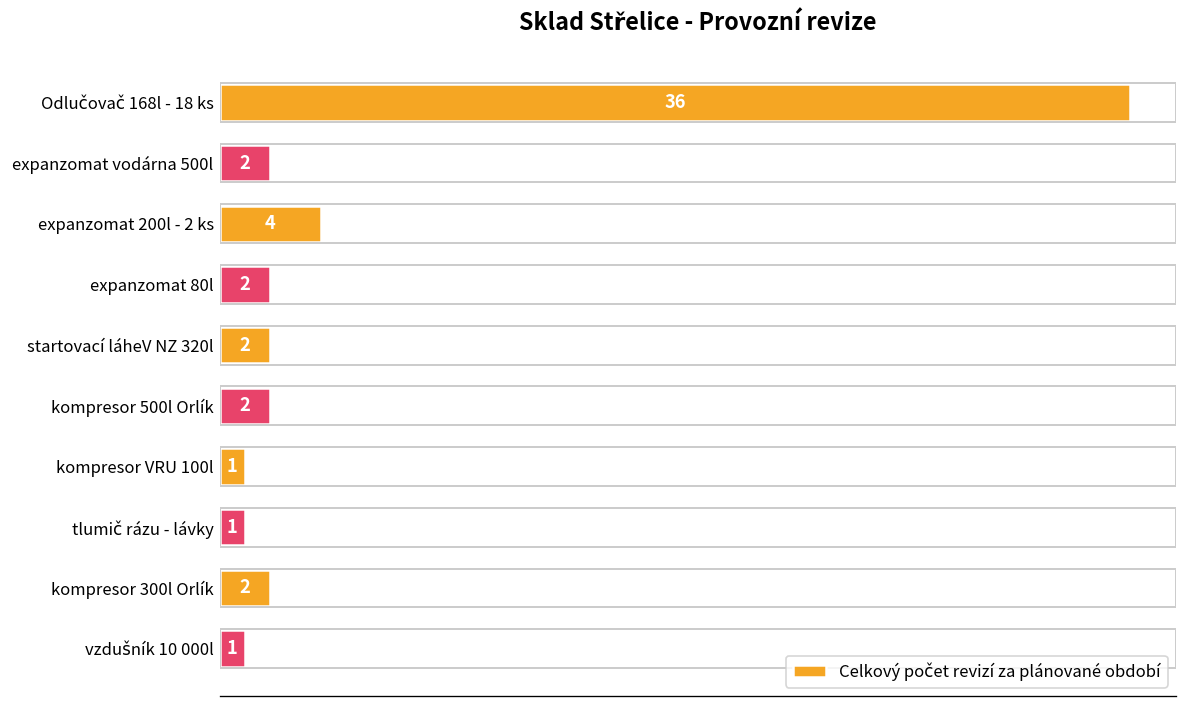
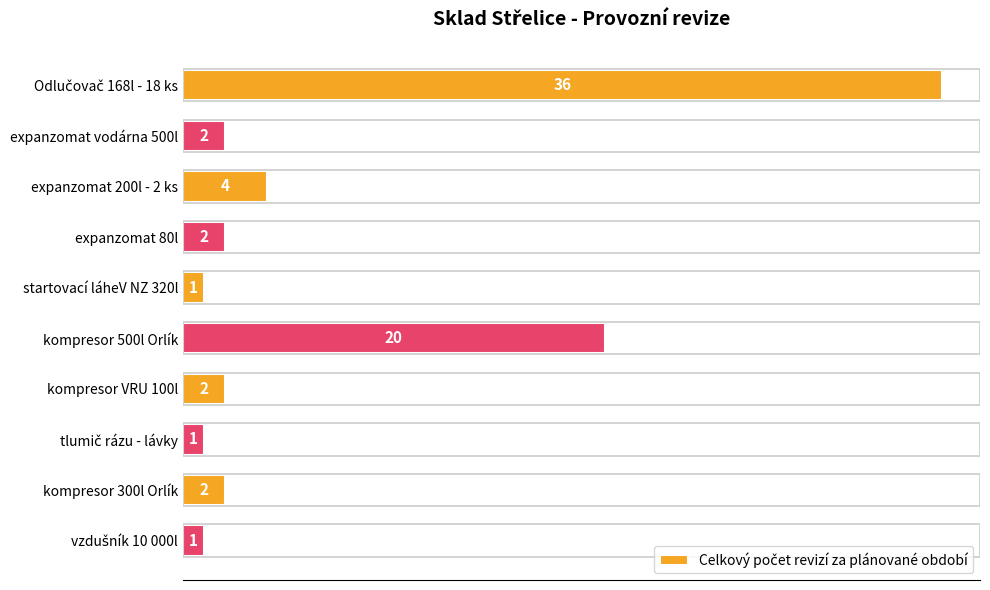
  {
    "Odlučovač 168l - 18 ks": 36,
    "expanzomat vodárna 500l": 2,
    "expanzomat 200l - 2 ks": 4,
    "expanzomat 80l": 2,
-   "startovací láheV NZ 320l": 2,
-   "kompresor 500l Orlík": 2,
-   "kompresor VRU 100l": 1,
+   "startovací láheV NZ 320l": 1,
+   "kompresor 500l Orlík": 20,
+   "kompresor VRU 100l": 2,
    "tlumič rázu - lávky": 1,
    "kompresor 300l Orlík": 2,
    "vzdušník 10 000l": 1
  }
